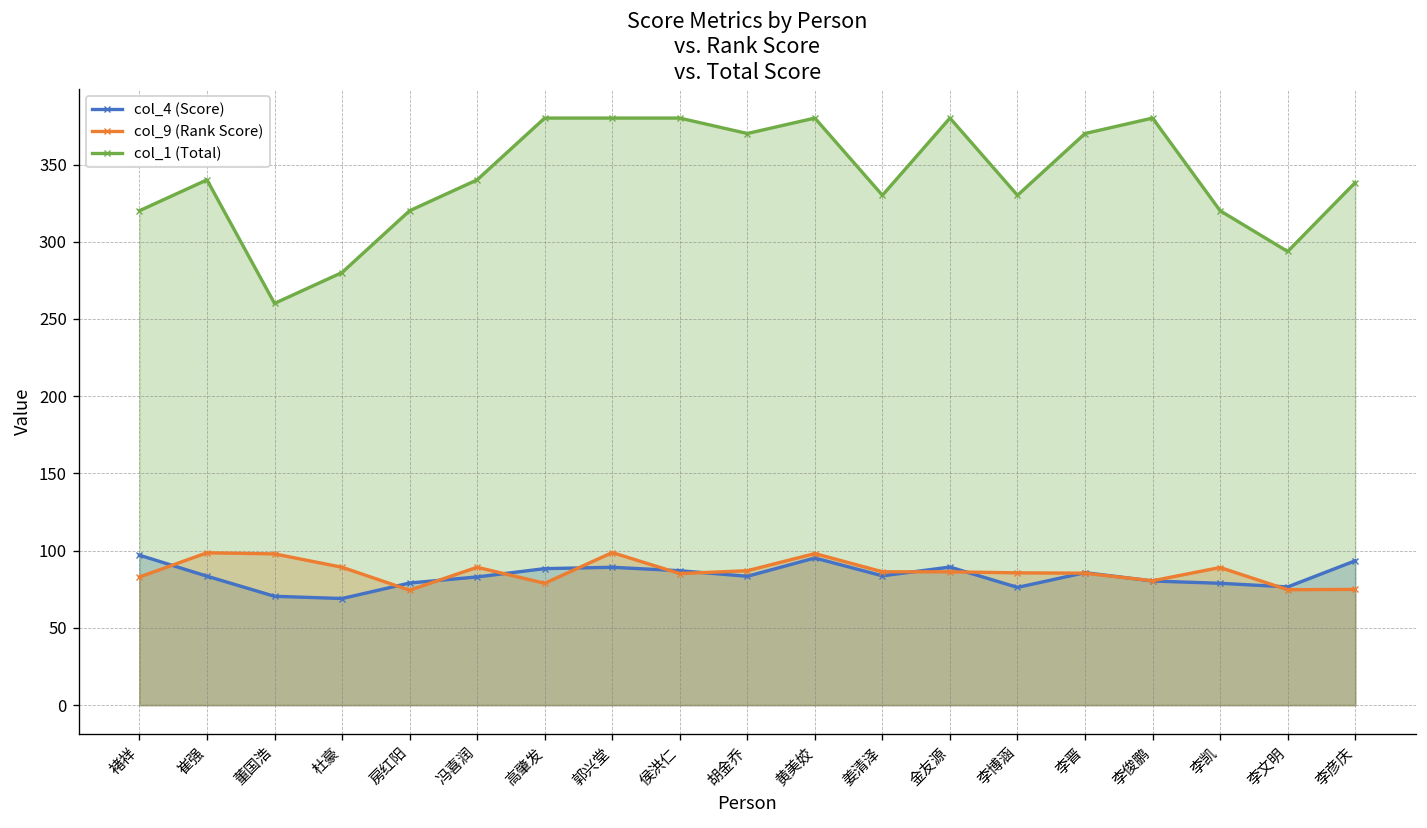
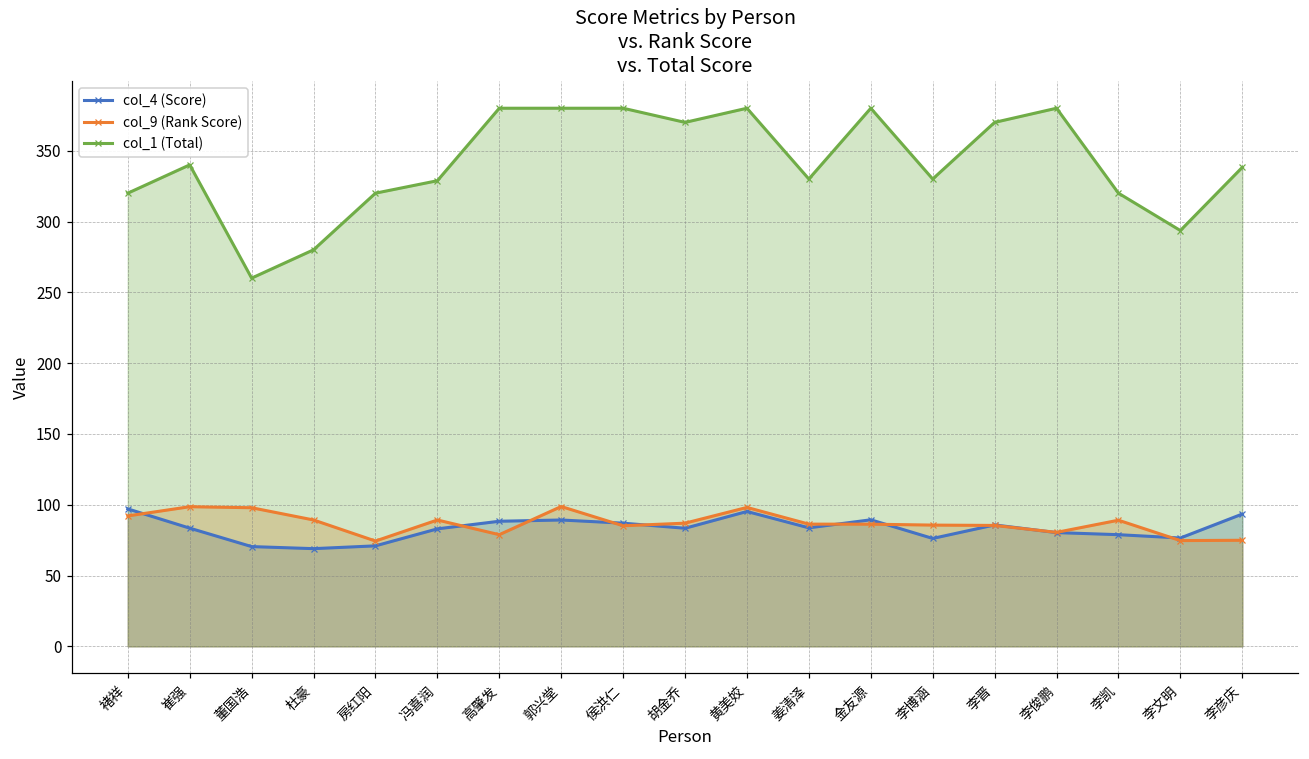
  {
    "col_4 (Score)": {
      "褚祥": 97,
      "崔强": 83,
      "董国浩": 70,
      "杜豪": 69,
-     "房红阳": 79,
+     "房红阳": 71,
      "冯喜润": 83,
      "高肇发": 88,
      "郭兴堂": 89,
      "胡金乔": 83,
      "黄美姣": 95,
      "姜清泽": 84,
      "金友源": 89,
      "李博涵": 76,
      "李凯": 79,
      "李彦庆": 93
    },
    "col_9 (Rank Score)": {
-     "褚祥": 83,
+     "褚祥": 92,
      "崔强": 99,
      "董国浩": 98,
      "杜豪": 89,
      "房红阳": 74,
      "冯喜润": 89,
      "高肇发": 79,
      "郭兴堂": 99,
      "胡金乔": 87,
      "黄美姣": 98,
      "姜清泽": 86,
      "金友源": 86,
      "李博涵": 86,
      "李凯": 89,
      "李彦庆": 75
    },
    "col_1 (Total)": {
      "褚祥": 320,
      "崔强": 340,
      "董国浩": 260,
      "杜豪": 280,
      "房红阳": 320,
-     "冯喜润": 340,
+     "冯喜润": 329,
      "高肇发": 380,
      "郭兴堂": 380,
      "侯洪仁": 380,
      "胡金乔": 370,
      "黄美姣": 380,
      "姜清泽": 330,
      "金友源": 380,
      "李博涵": 330,
      "李晋": 370,
      "李俊鹏": 380,
      "李凯": 320,
      "李文明": 294,
      "李彦庆": 338
    }
  }
